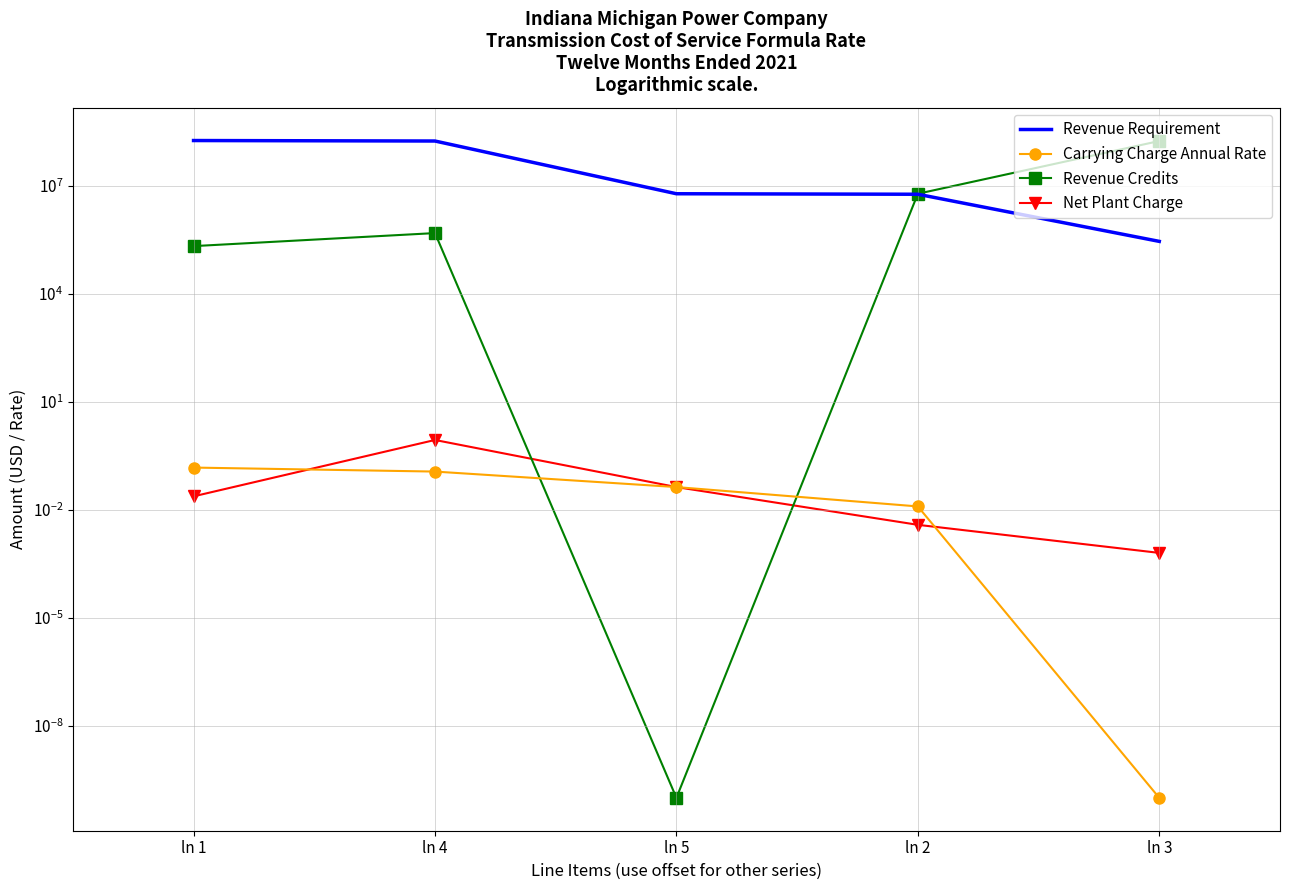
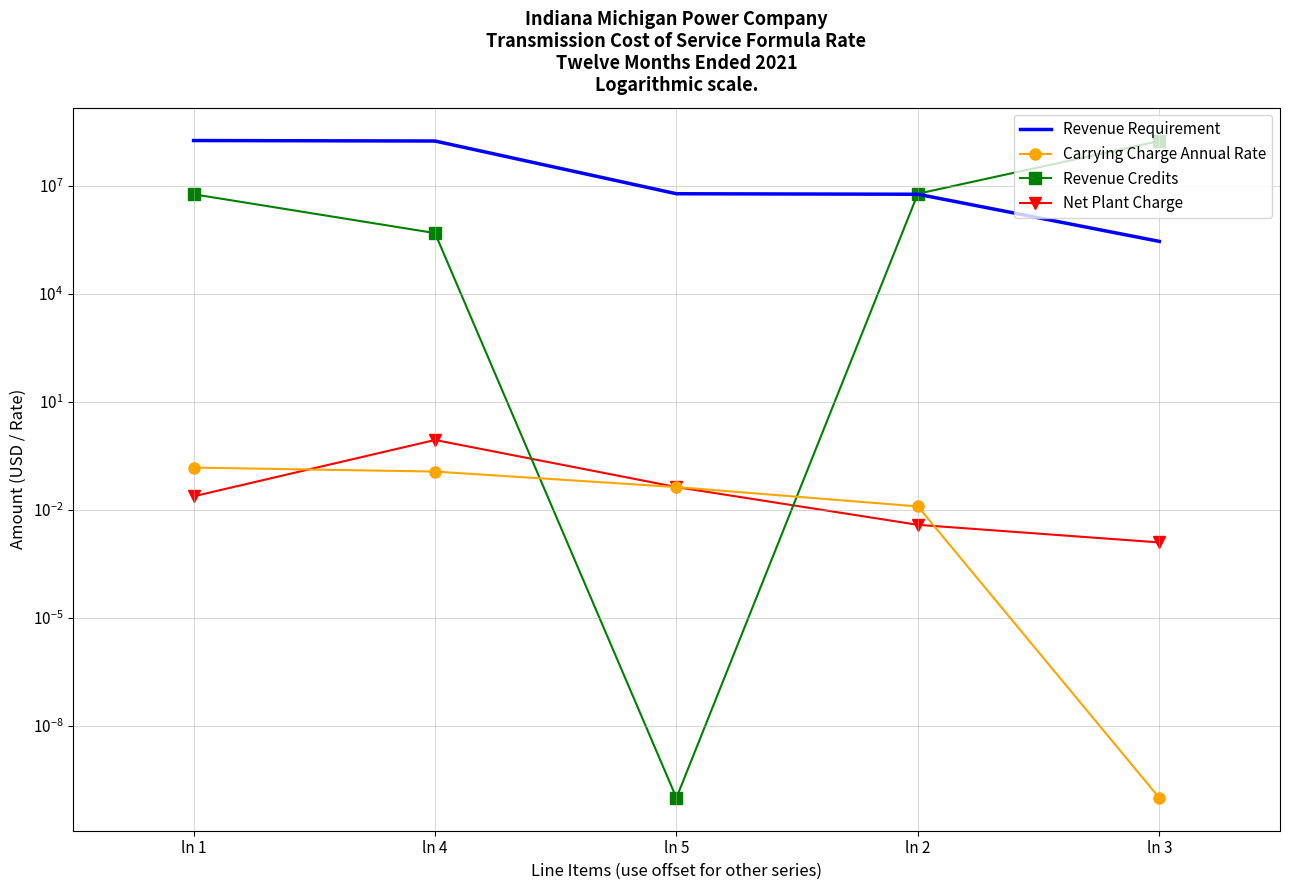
  {
    "Revenue Requirement": {
      "ln 1": 200000000,
      "ln 4": 200000000,
      "ln 5": 6000000,
      "ln 3": 300000
    },
    "Carrying Charge Annual Rate": {
      "ln 1": 0.15,
      "ln 4": 0.12,
      "ln 2": 0.012,
      "ln 3": 0.00000000010
    },
    "Revenue Credits": {
-     "ln 1": 200000,
+     "ln 1": 6000000,
      "ln 4": 500000,
      "ln 5": 0.00000000010
    },
    "Net Plant Charge": {
      "ln 1": 0.02,
      "ln 4": 0.9,
      "ln 2": 0.004,
-     "ln 3": 0.0006
+     "ln 3": 0.0012
    }
  }
